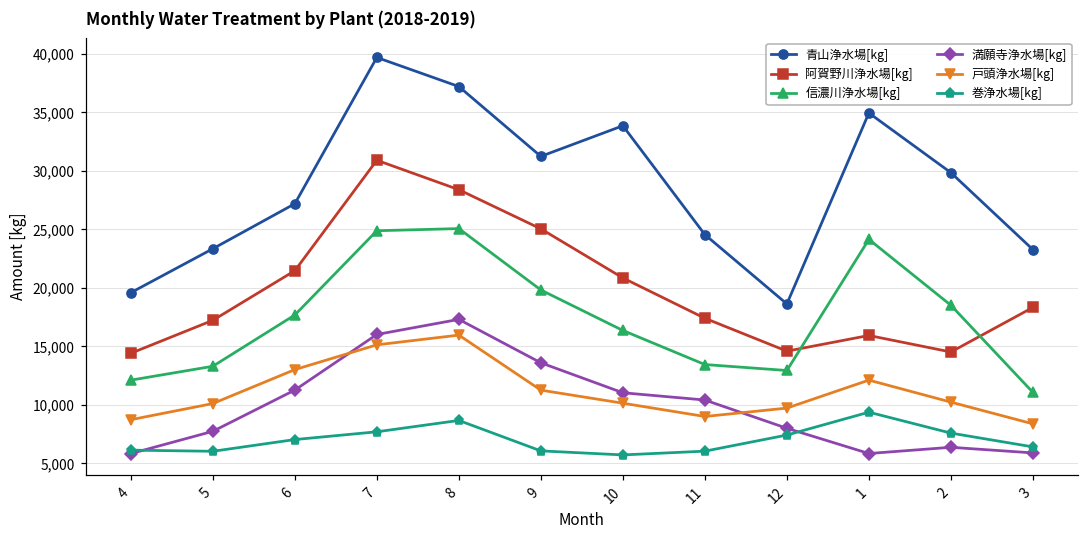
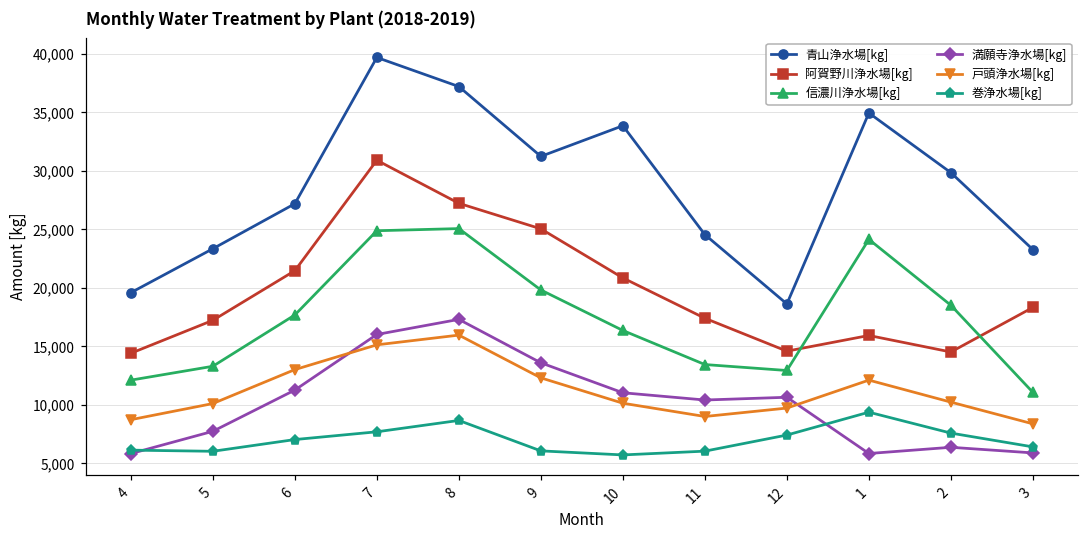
  {
    "青山浄水場[kg]": {
      "4": "19,600",
      "5": "23,400",
      "6": "27,200",
      "7": "39,700",
      "8": "37,200",
      "9": "31,200",
      "10": "33,900",
      "11": "24,600",
      "12": "18,600",
      "1": "35,000",
      "2": "29,900",
      "3": "23,300"
    },
    "阿賀野川浄水場[kg]": {
      "4": "14,400",
      "5": "17,200",
      "6": "21,500",
      "7": "30,900",
-     "8": "28,400",
+     "8": "27,200",
      "9": "25,100",
      "10": "20,900",
      "11": "17,400",
      "12": "14,600",
      "1": "15,900",
      "2": "14,500",
      "3": "18,300"
    },
    "満願寺浄水場[kg]": {
      "4": "5,800",
      "5": "7,800",
      "6": "11,300",
      "7": "16,000",
      "8": "17,300",
      "9": "13,600",
      "10": "11,000",
      "11": "10,400",
-     "12": "8,000",
+     "12": "10,700",
      "1": "5,900",
      "2": "6,400",
      "3": "5,900"
    },
    "戸頭浄水場[kg]": {
      "4": "8,700",
      "5": "10,100",
      "6": "13,000",
      "7": "15,100",
      "8": "16,000",
-     "9": "11,300",
+     "9": "12,300",
      "10": "10,200",
      "11": "9,000",
      "12": "9,700",
      "1": "12,100",
      "2": "10,200",
      "3": "8,400"
    }
  }
